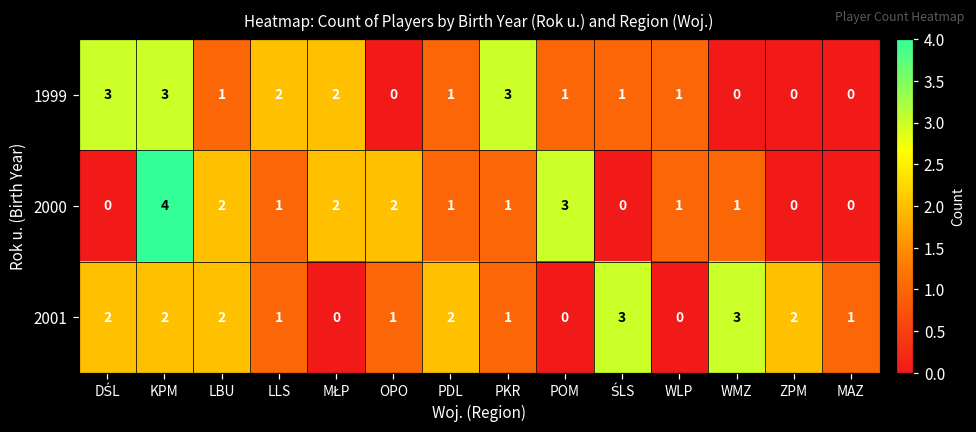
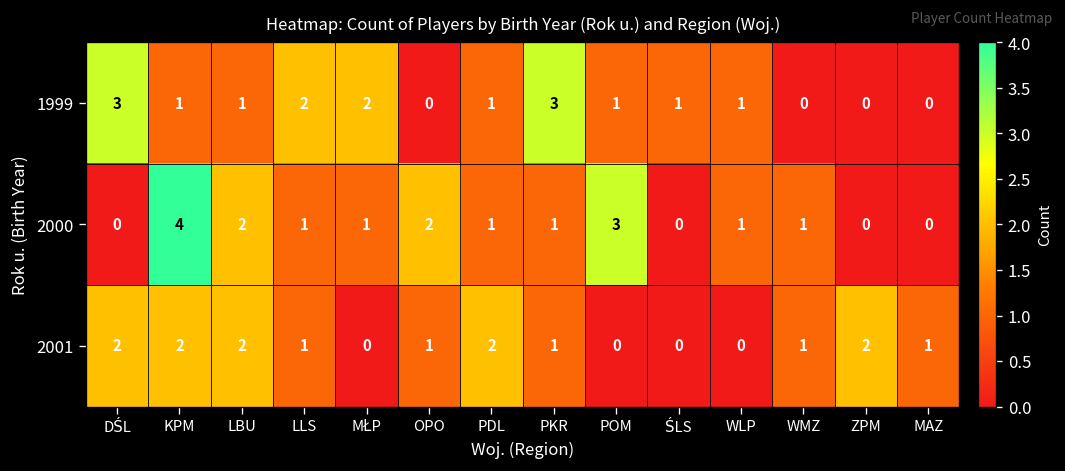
  {
    "1999": {
      "DŚL": 3,
-     "KPM": 3,
+     "KPM": 1,
      "LBU": 1,
      "LLS": 2,
      "MŁP": 2,
      "OPO": 0,
      "PDL": 1,
      "PKR": 3,
      "POM": 1,
      "ŚLS": 1,
      "WLP": 1,
      "WMZ": 0,
      "ZPM": 0,
      "MAZ": 0
    },
    "2000": {
      "DŚL": 0,
      "KPM": 4,
      "LBU": 2,
      "LLS": 1,
-     "MŁP": 2,
+     "MŁP": 1,
      "OPO": 2,
      "PDL": 1,
      "PKR": 1,
      "POM": 3,
      "ŚLS": 0,
      "WLP": 1,
      "WMZ": 1,
      "ZPM": 0,
      "MAZ": 0
    },
    "2001": {
      "DŚL": 2,
      "KPM": 2,
      "LBU": 2,
      "LLS": 1,
      "MŁP": 0,
      "OPO": 1,
      "PDL": 2,
      "PKR": 1,
      "POM": 0,
-     "ŚLS": 3,
+     "ŚLS": 0,
      "WLP": 0,
-     "WMZ": 3,
+     "WMZ": 1,
      "ZPM": 2,
      "MAZ": 1
    }
  }
